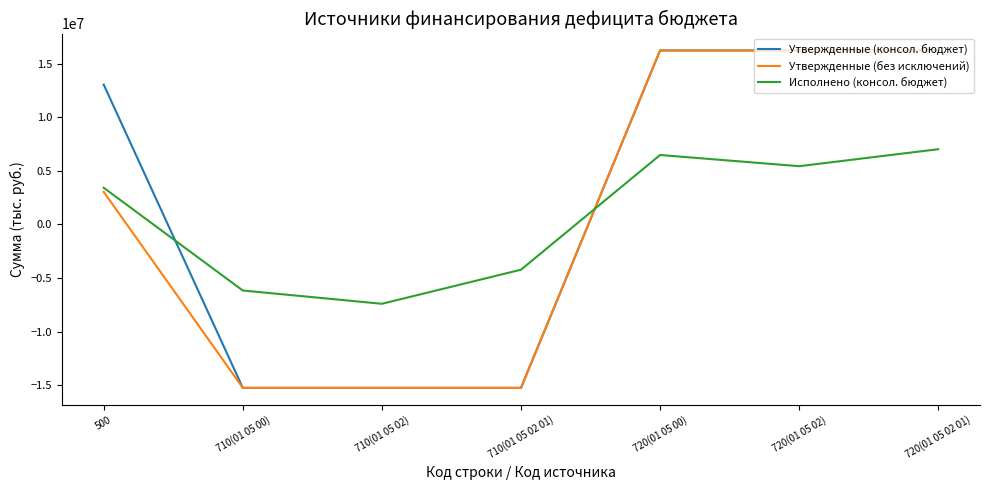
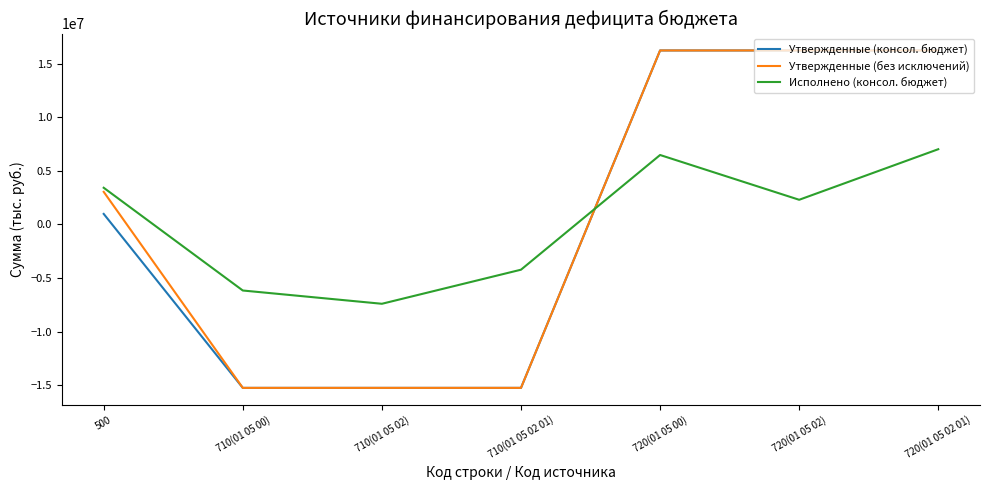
  {
    "Утвержденные (консол. бюджет)": {
-     "500": 13000000
+     "500": 1000000
    },
    "Утвержденные (без исключений)": {
      "500": 3000000
    },
    "Исполнено (консол. бюджет)": {
      "500": 3400000,
      "710(01 05 00)": -6200000,
      "710(01 05 02)": -7400000,
      "710(01 05 02 01)": -4200000,
      "720(01 05 00)": 6500000,
-     "720(01 05 02)": 5400000,
+     "720(01 05 02)": 2300000,
      "720(01 05 02 01)": 7000000
    }
  }
